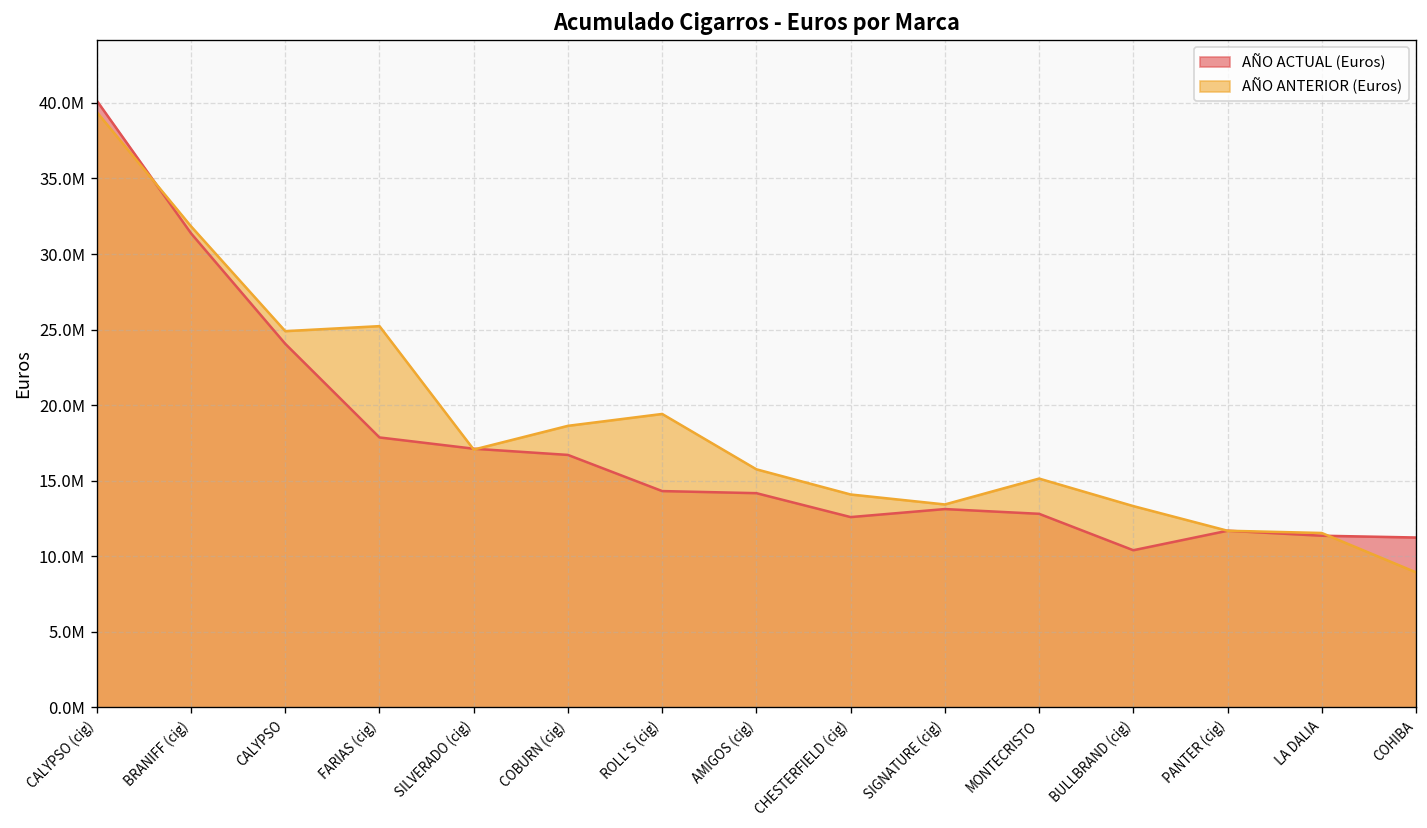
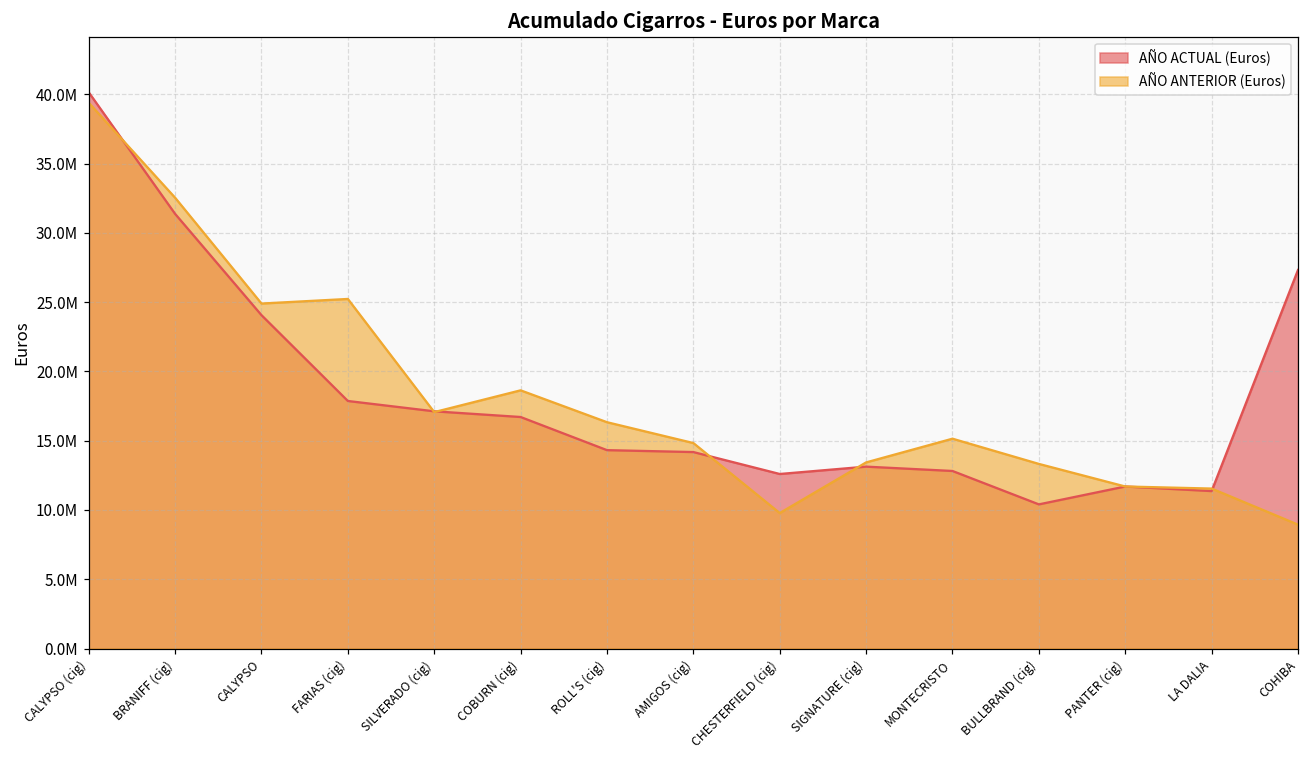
  {
    "AÑO ACTUAL (Euros)": {
      "CALYPSO (cig)": 40100000,
      "BRANIFF (cig)": 31400000,
      "CALYPSO": 24100000,
      "FARIAS (cig)": 17900000,
      "COBURN (cig)": 16700000,
      "ROLL'S (cig)": 14300000,
      "AMIGOS (cig)": 14200000,
      "CHESTERFIELD (cig)": 12600000,
      "SIGNATURE (cig)": 13100000,
      "MONTECRISTO": 12800000,
      "BULLBRAND (cig)": 10400000,
-     "COHIBA": 11200000
+     "COHIBA": 27300000
    },
    "AÑO ANTERIOR (Euros)": {
      "CALYPSO (cig)": 39400000,
-     "BRANIFF (cig)": 31800000,
+     "BRANIFF (cig)": 32500000,
      "CALYPSO": 24900000,
      "FARIAS (cig)": 25200000,
      "COBURN (cig)": 18600000,
-     "ROLL'S (cig)": 19400000,
-     "AMIGOS (cig)": 15800000,
-     "CHESTERFIELD (cig)": 14100000,
+     "ROLL'S (cig)": 16300000,
+     "AMIGOS (cig)": 14800000,
+     "CHESTERFIELD (cig)": 9800000,
      "SIGNATURE (cig)": 13400000,
      "MONTECRISTO": 15100000,
      "BULLBRAND (cig)": 13300000,
      "COHIBA": 8900000
    }
  }
